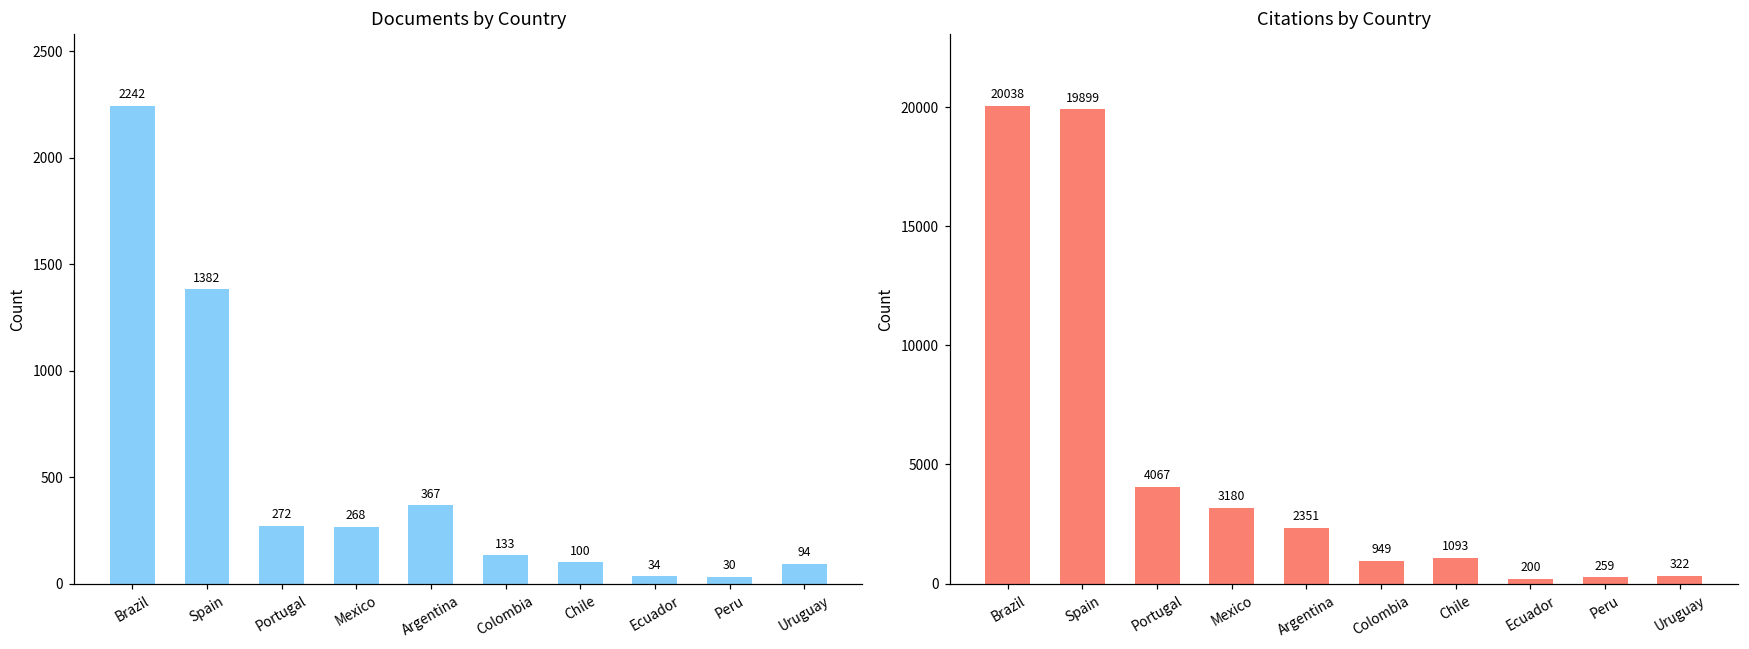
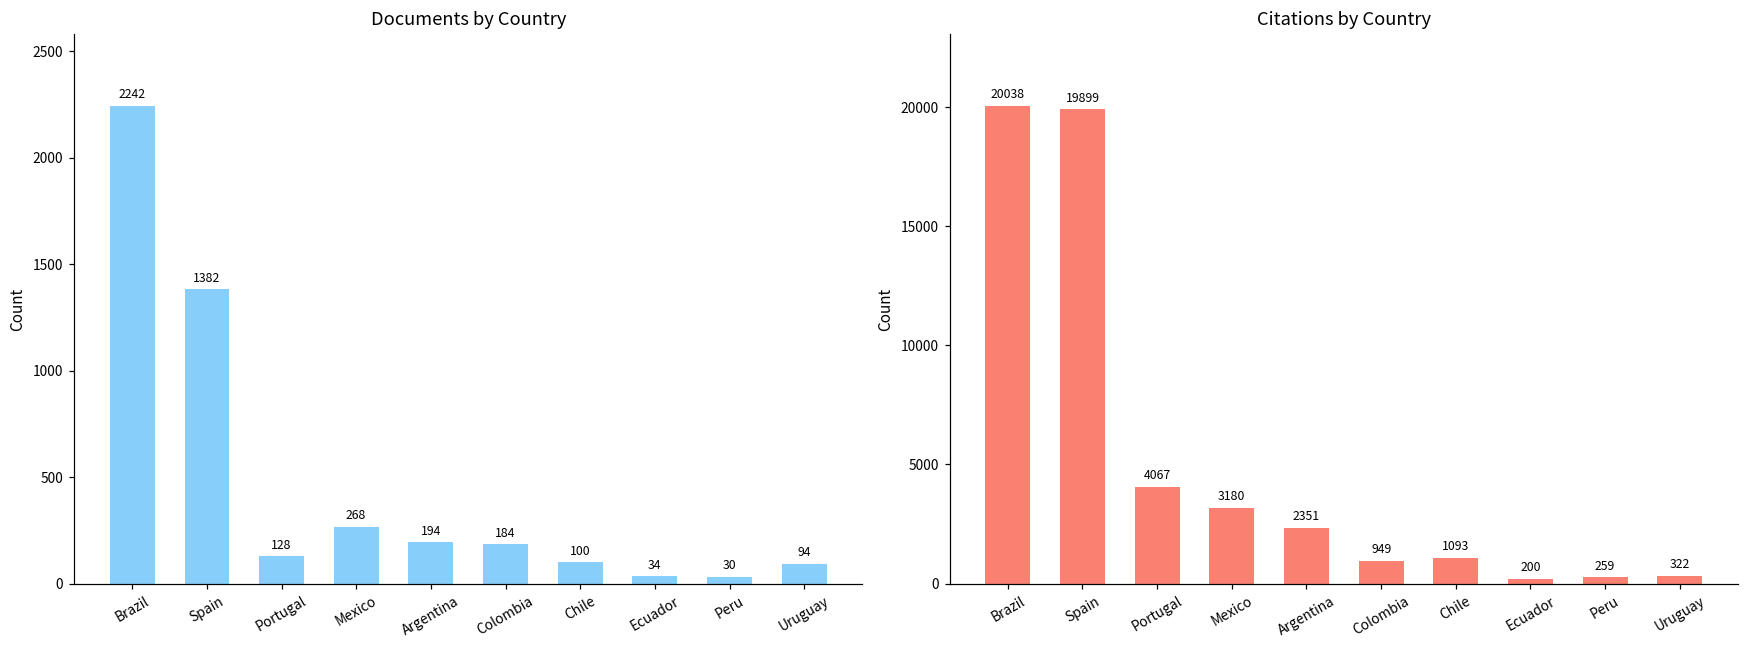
  {
    "Documents by Country": {
      "Brazil": 2242,
      "Spain": 1382,
-     "Portugal": 272,
+     "Portugal": 128,
      "Mexico": 268,
-     "Argentina": 367,
-     "Colombia": 133,
+     "Argentina": 194,
+     "Colombia": 184,
      "Chile": 100,
      "Ecuador": 34,
      "Peru": 30,
      "Uruguay": 94
    },
    "Citations by Country": {
      "Brazil": 20038,
      "Spain": 19899,
      "Portugal": 4067,
      "Mexico": 3180,
      "Argentina": 2351,
      "Colombia": 949,
      "Chile": 1093,
      "Ecuador": 200,
      "Peru": 259,
      "Uruguay": 322
    }
  }
